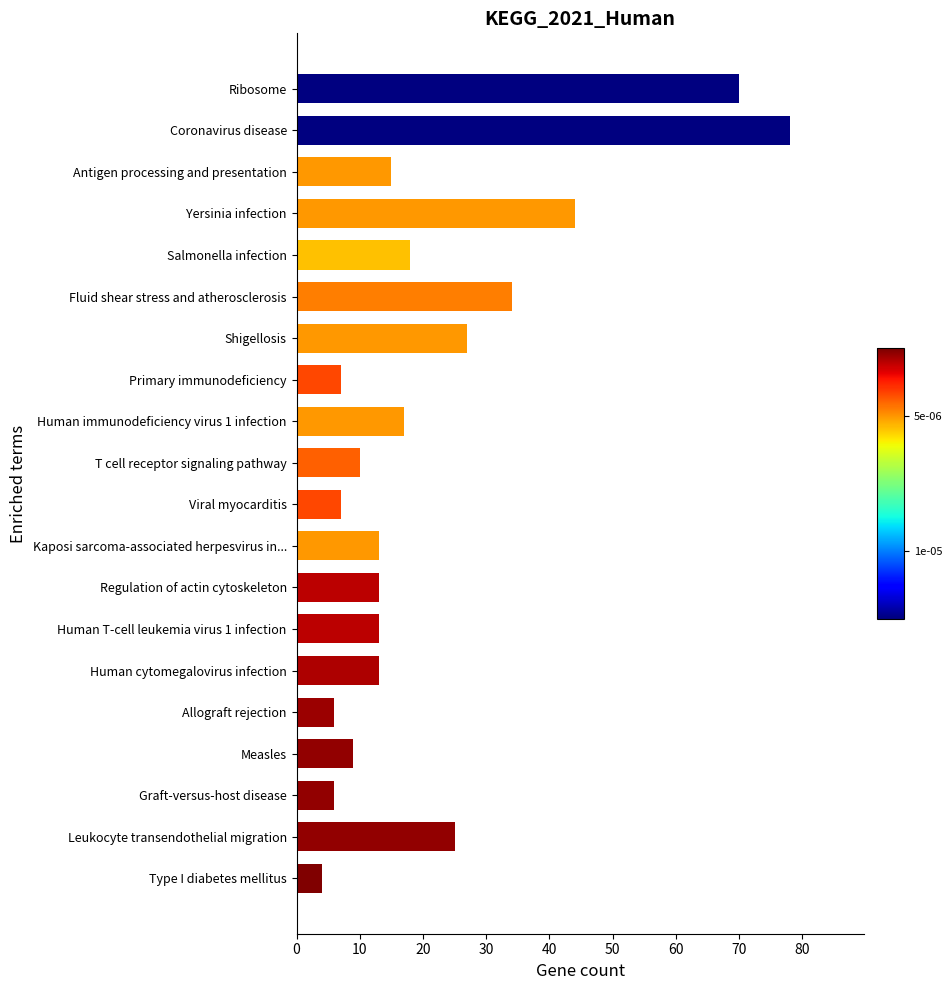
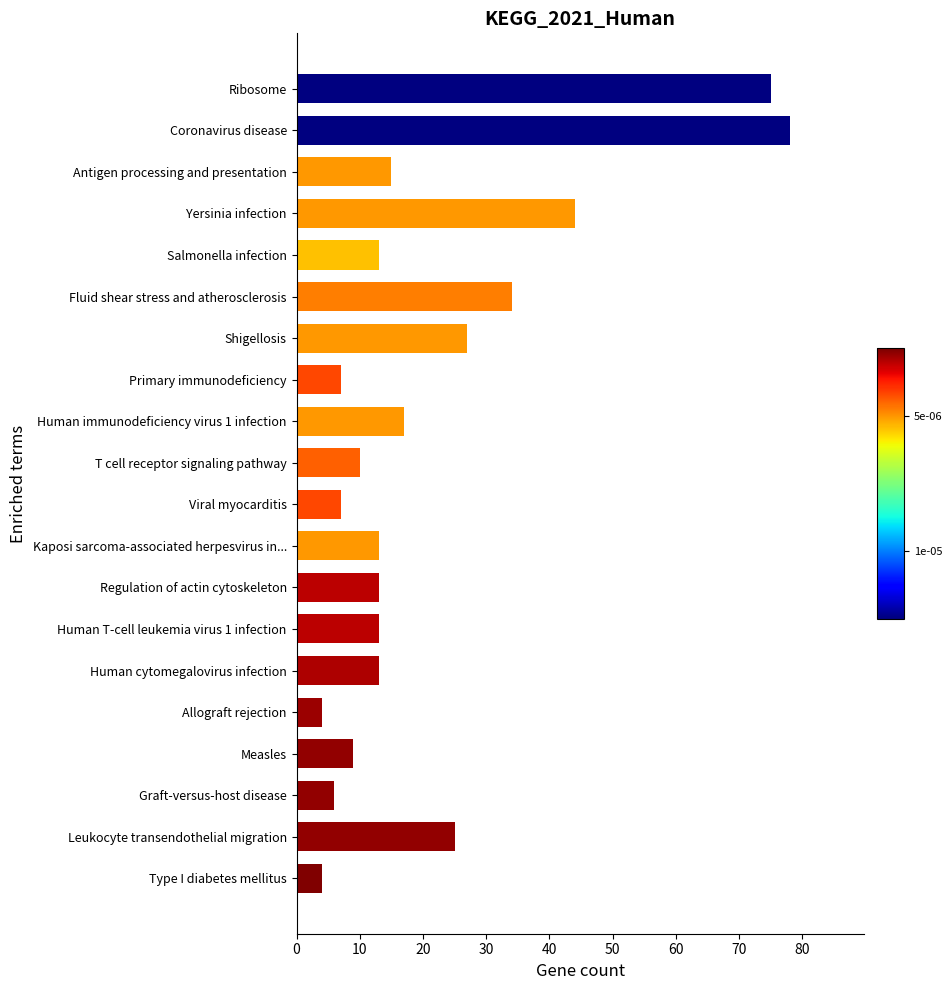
  {
-   "Ribosome": 70,
+   "Ribosome": 75,
    "Coronavirus disease": 78,
    "Antigen processing and presentation": 15,
    "Yersinia infection": 44,
-   "Salmonella infection": 18,
+   "Salmonella infection": 13,
    "Fluid shear stress and atherosclerosis": 34,
    "Shigellosis": 27,
    "Primary immunodeficiency": 7,
    "Human immunodeficiency virus 1 infection": 17,
    "T cell receptor signaling pathway": 10,
    "Viral myocarditis": 7,
    "Kaposi sarcoma-associated herpesvirus in...": 13,
    "Regulation of actin cytoskeleton": 13,
    "Human T-cell leukemia virus 1 infection": 13,
    "Human cytomegalovirus infection": 13,
-   "Allograft rejection": 6,
+   "Allograft rejection": 4,
    "Measles": 9,
    "Graft-versus-host disease": 6,
    "Leukocyte transendothelial migration": 25,
    "Type I diabetes mellitus": 4
  }
